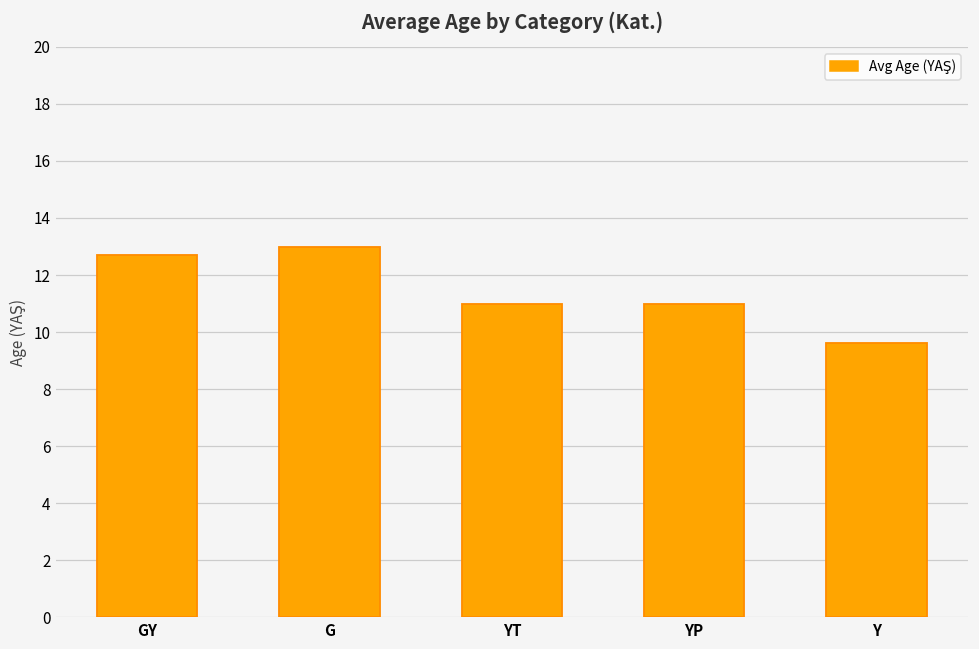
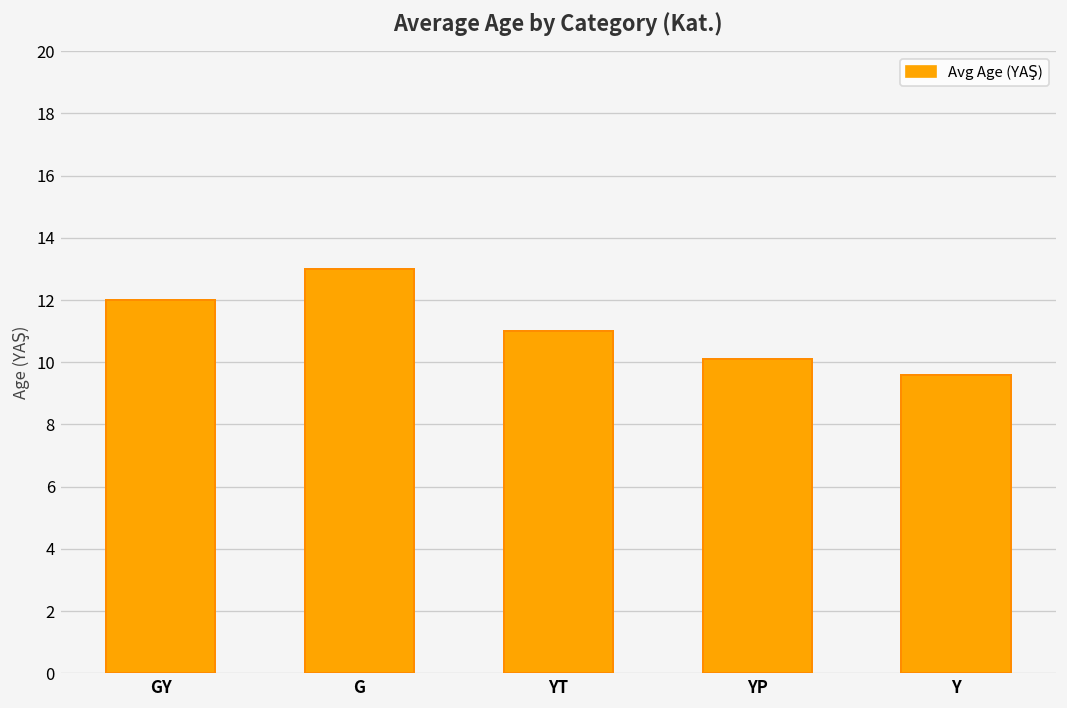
  {
-   "GY": 12.7,
+   "GY": 12.0,
    "G": 13.0,
    "YT": 11.0,
-   "YP": 11.0,
+   "YP": 10.1,
    "Y": 9.6
  }
